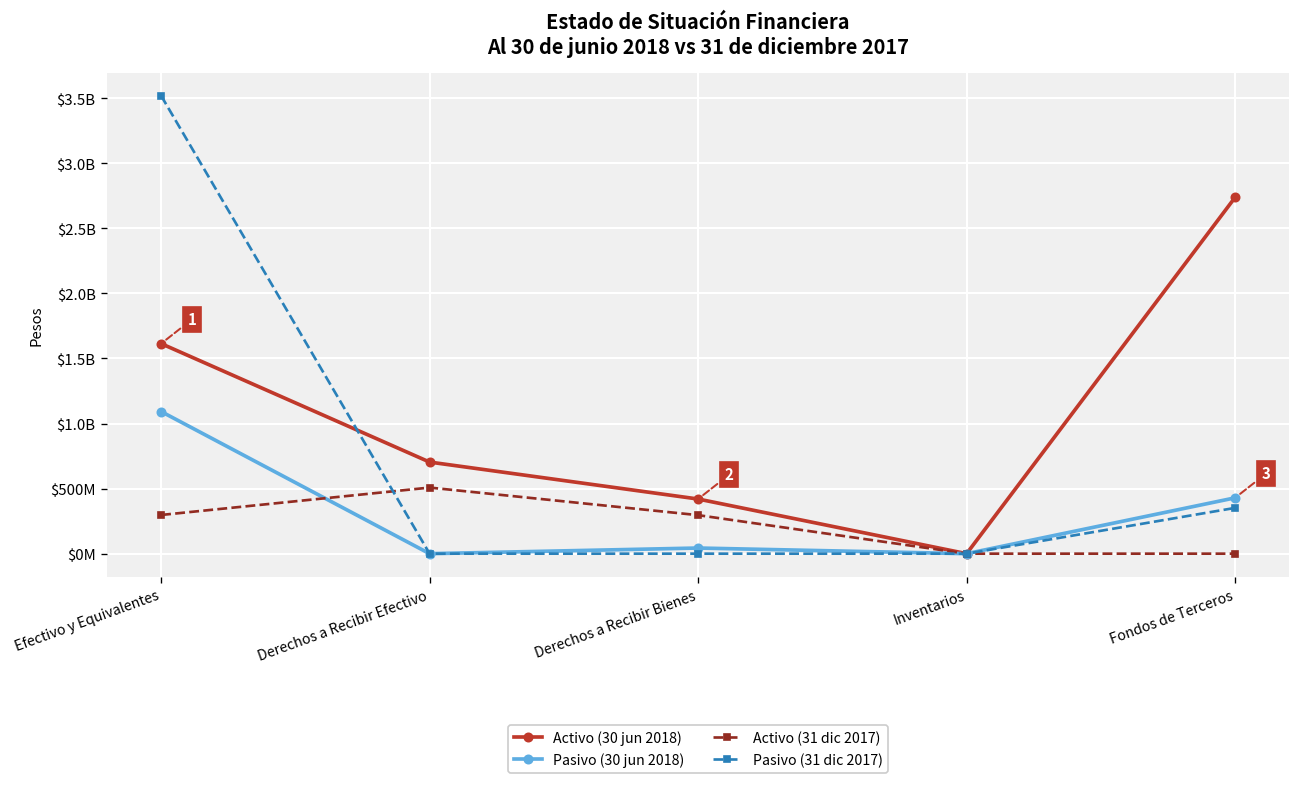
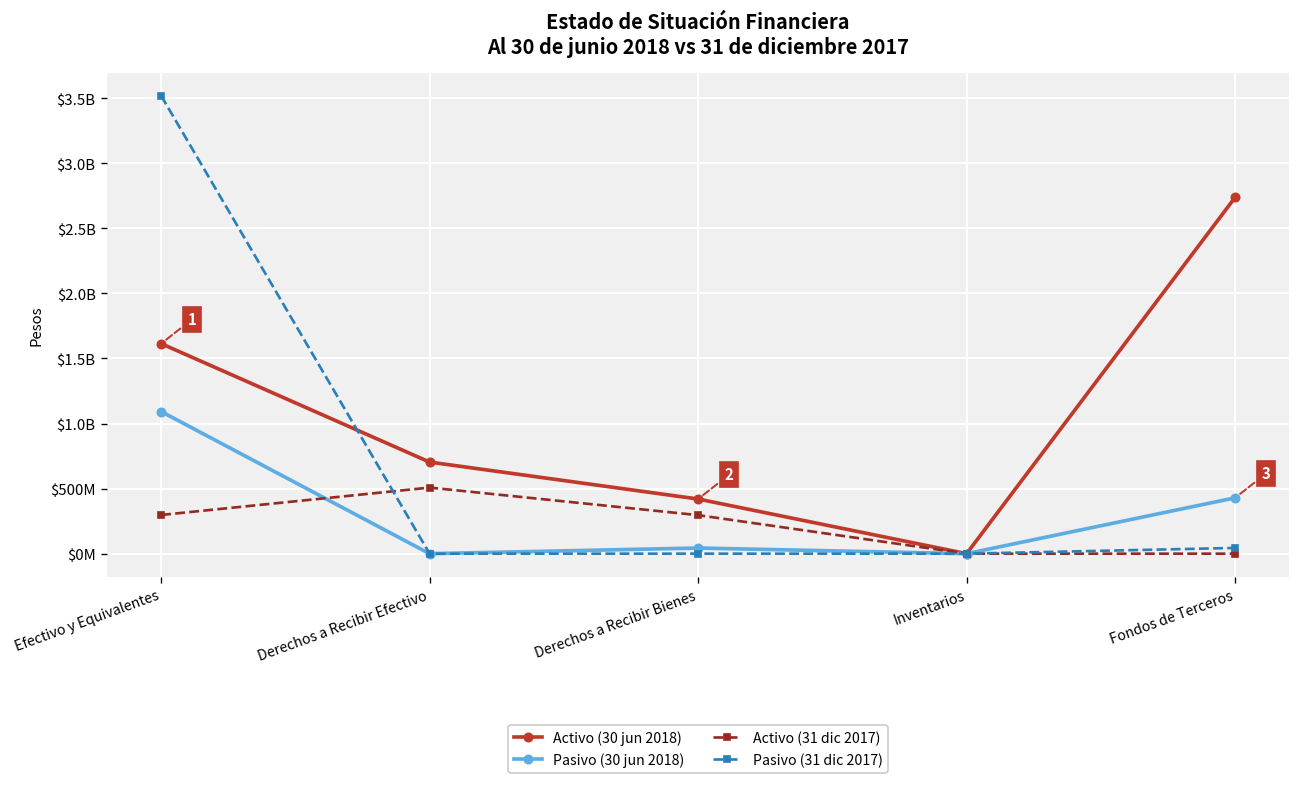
  {
    "Pasivo (30 jun 2018)": {
      "Efectivo y Equivalentes": "$1090000000",
      "Derechos a Recibir Bienes": "$40000000",
      "Fondos de Terceros": "$430000000"
    },
    "Pasivo (31 dic 2017)": {
      "Efectivo y Equivalentes": "$3520000000",
      "Derechos a Recibir Bienes": "$0",
-     "Fondos de Terceros": "$350000000"
+     "Fondos de Terceros": "$40000000"
    }
  }
